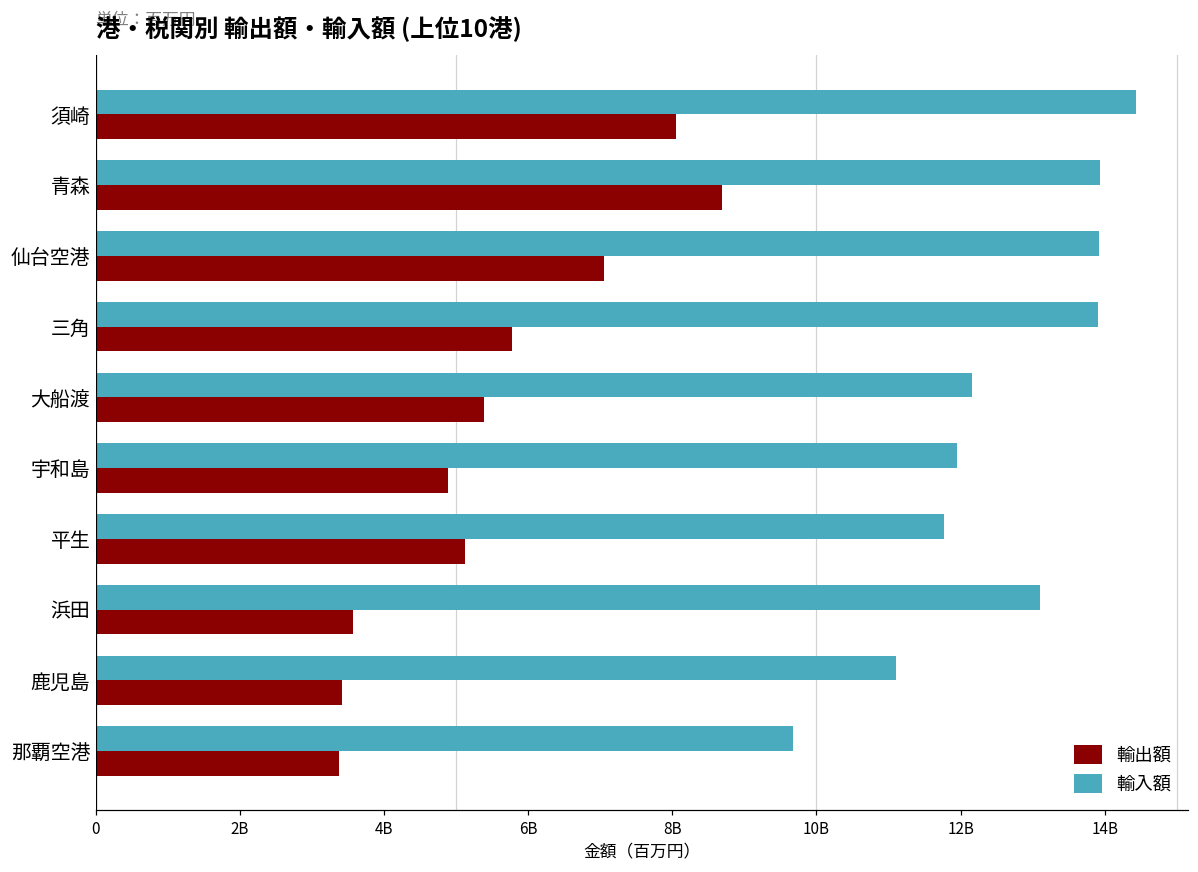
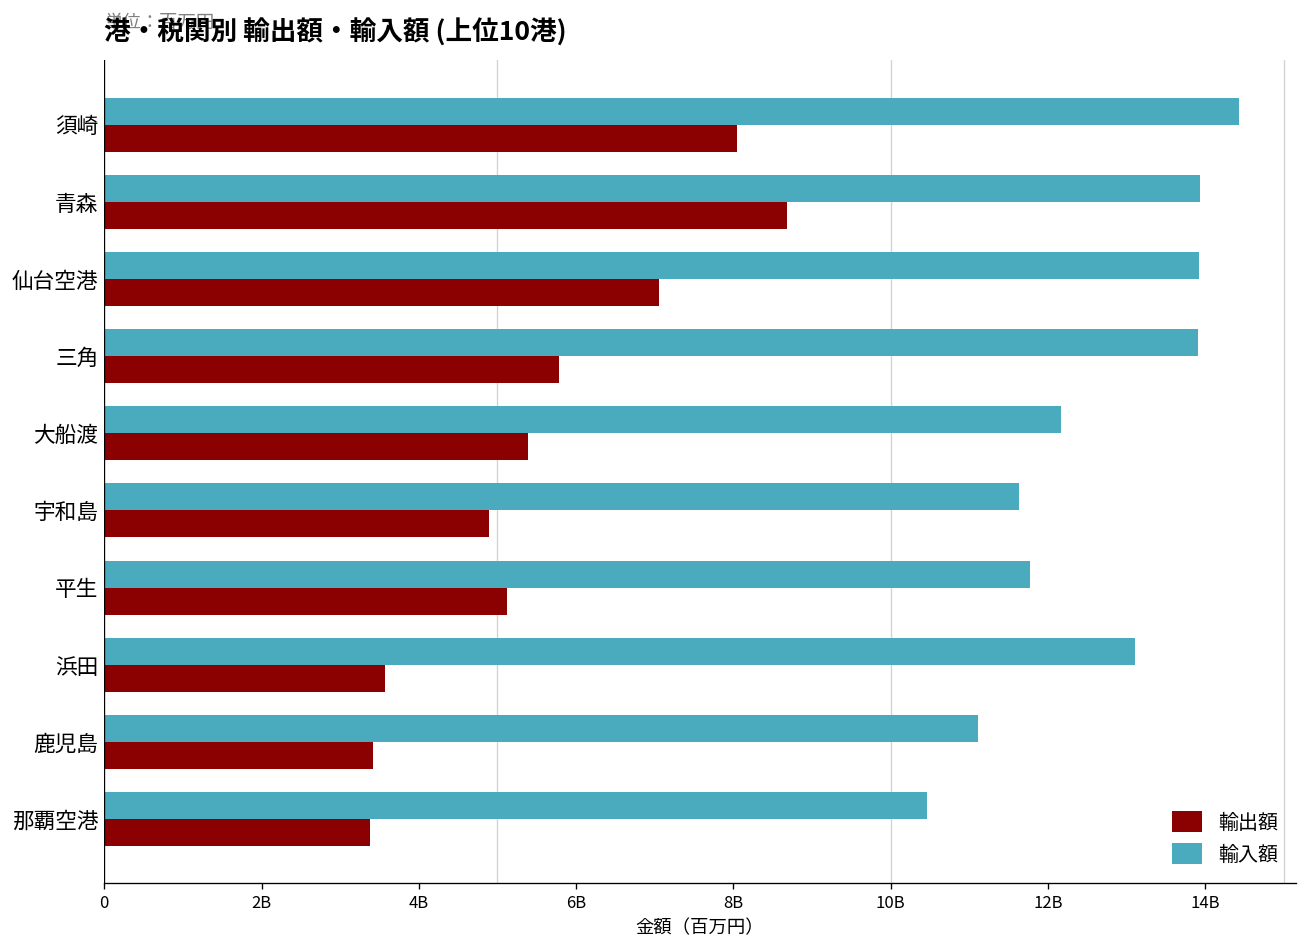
  {
    "輸出額": {
      "須崎": 8000000000,
      "青森": 8700000000,
      "仙台空港": 7000000000,
      "三角": 5800000000,
      "大船渡": 5400000000,
      "宇和島": 4900000000,
      "平生": 5100000000,
      "浜田": 3600000000,
      "鹿児島": 3400000000,
      "那覇空港": 3400000000
    },
    "輸入額": {
      "須崎": 14400000000,
      "青森": 13900000000,
      "仙台空港": 13900000000,
      "三角": 13900000000,
      "大船渡": 12200000000,
-     "宇和島": 12000000000,
+     "宇和島": 11600000000,
      "平生": 11800000000,
      "浜田": 13100000000,
      "鹿児島": 11100000000,
-     "那覇空港": 9700000000
+     "那覇空港": 10500000000
    }
  }
